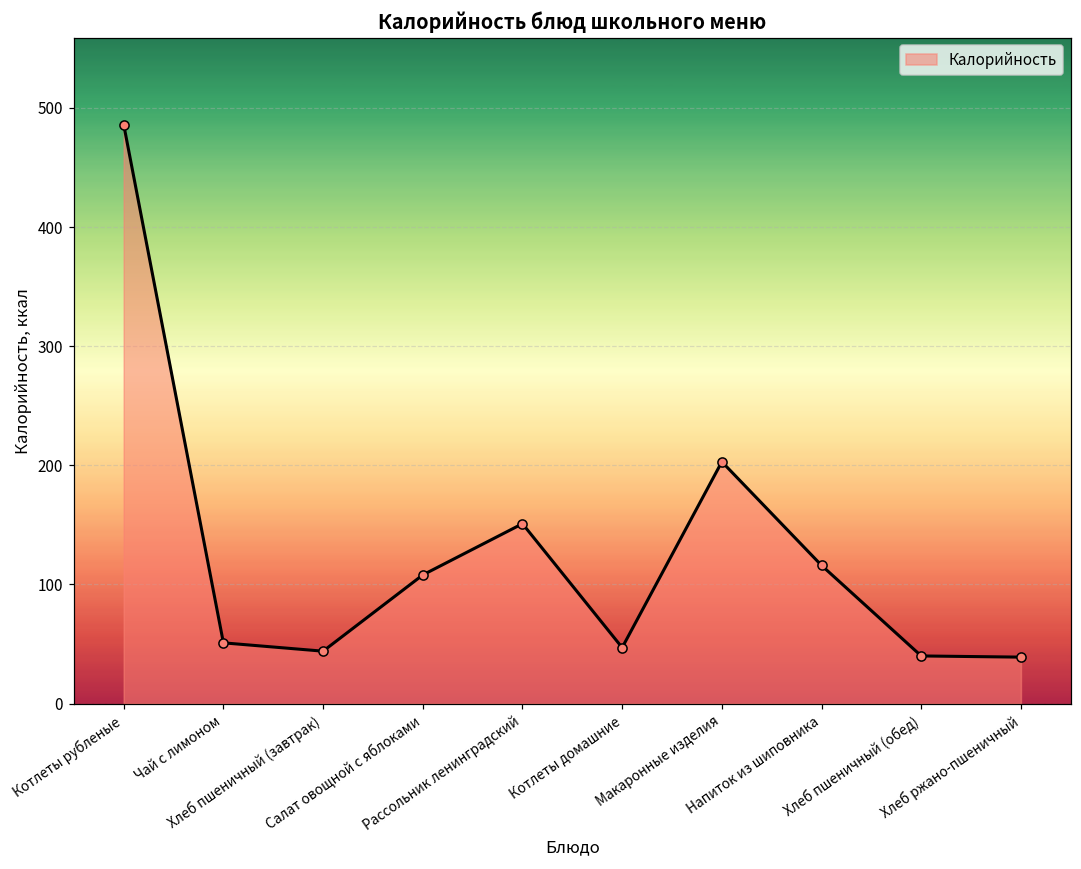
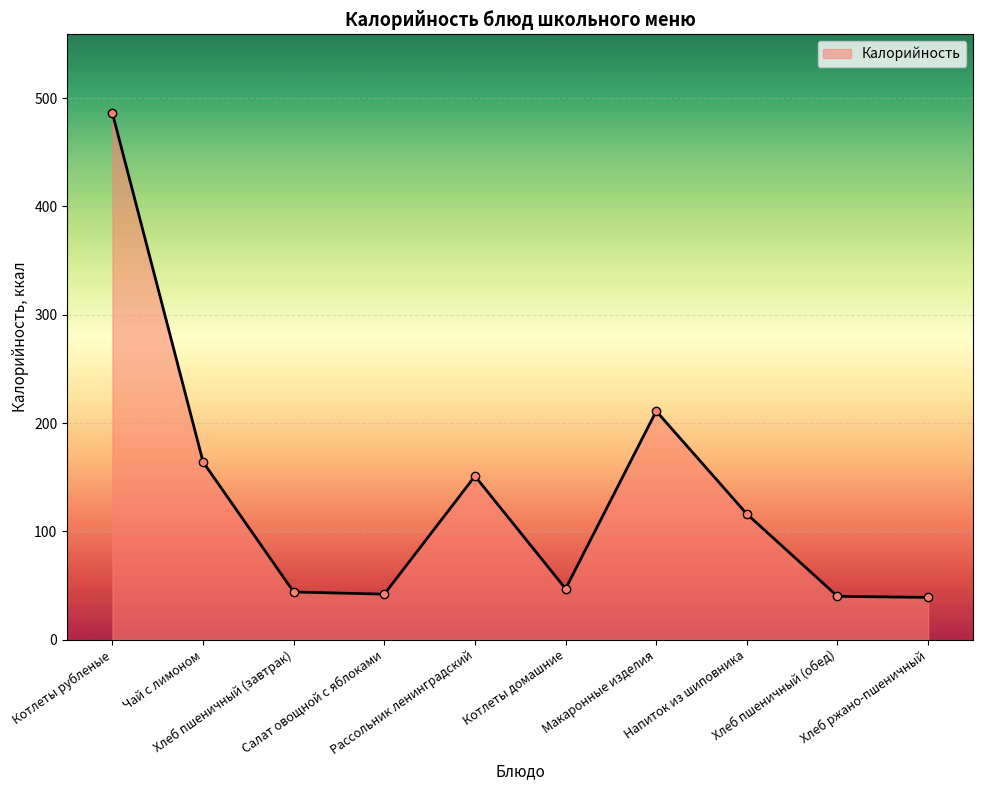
  {
    "Котлеты рубленые": 486,
-   "Чай с лимоном": 51,
+   "Чай с лимоном": 164,
    "Хлеб пшеничный (завтрак)": 44,
-   "Салат овощной с яблоками": 108,
+   "Салат овощной с яблоками": 42,
    "Рассольник ленинградский": 151,
    "Котлеты домашние": 47,
-   "Макаронные изделия": 203,
+   "Макаронные изделия": 211,
    "Напиток из шиповника": 116,
    "Хлеб пшеничный (обед)": 40,
    "Хлеб ржано-пшеничный": 39
  }
